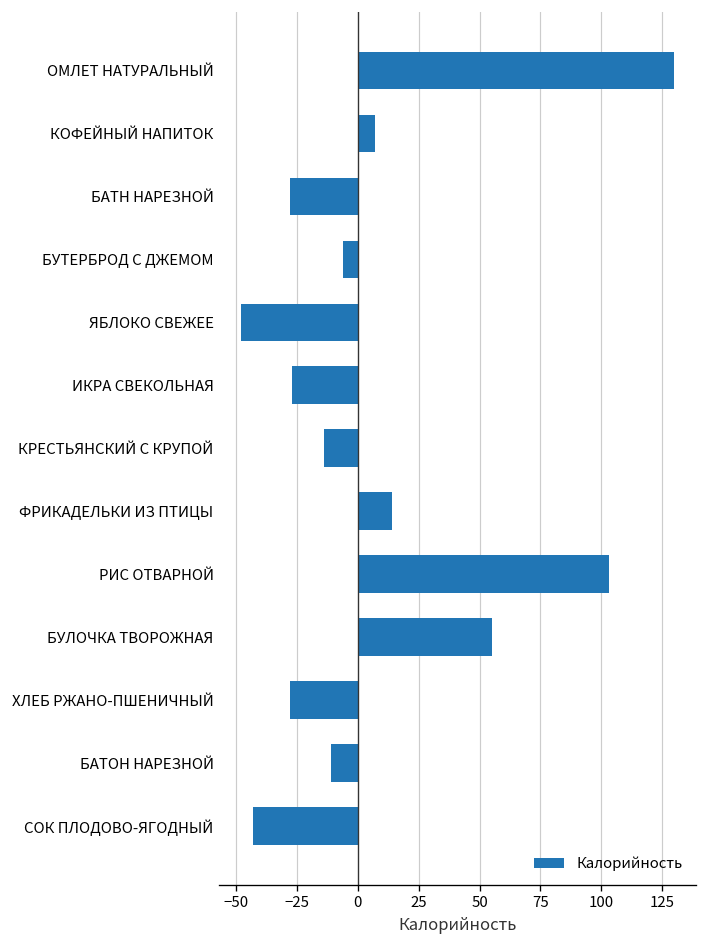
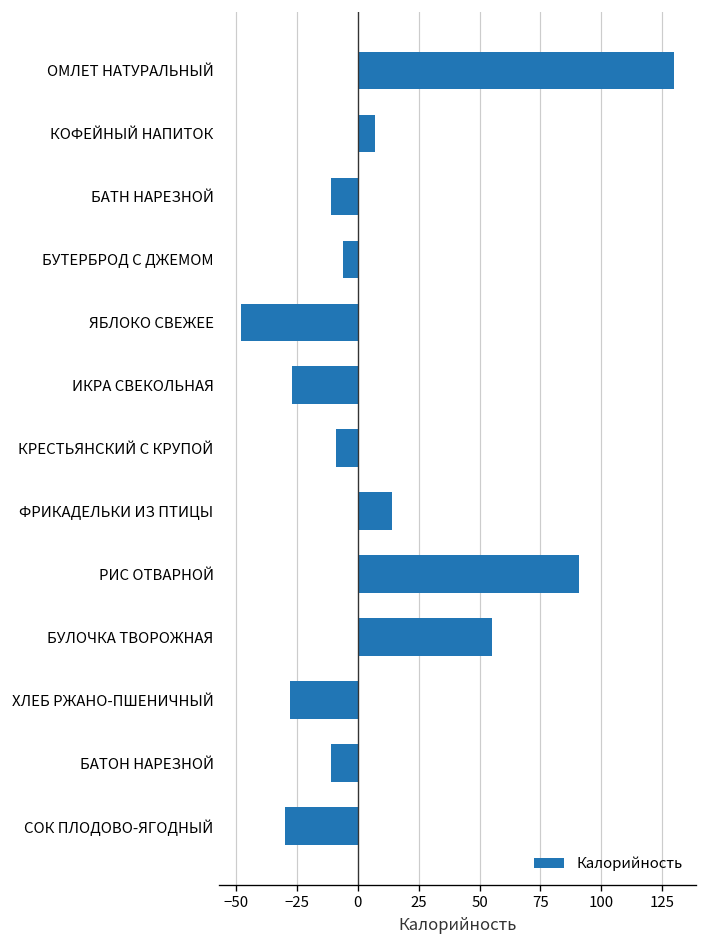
  {
    "ОМЛЕТ НАТУРАЛЬНЫЙ": 130,
    "КОФЕЙНЫЙ НАПИТОК": 7,
-   "БАТН НАРЕЗНОЙ": -28,
+   "БАТН НАРЕЗНОЙ": -11,
    "БУТЕРБРОД С ДЖЕМОМ": -6,
    "ЯБЛОКО СВЕЖЕЕ": -48,
    "ИКРА СВЕКОЛЬНАЯ": -27,
-   "КРЕСТЬЯНСКИЙ С КРУПОЙ": -14,
+   "КРЕСТЬЯНСКИЙ С КРУПОЙ": -9,
    "ФРИКАДЕЛЬКИ ИЗ ПТИЦЫ": 14,
-   "РИС ОТВАРНОЙ": 103,
+   "РИС ОТВАРНОЙ": 91,
    "БУЛОЧКА ТВОРОЖНАЯ": 55,
    "ХЛЕБ РЖАНО-ПШЕНИЧНЫЙ": -28,
    "БАТОН НАРЕЗНОЙ": -11,
-   "СОК ПЛОДОВО-ЯГОДНЫЙ": -43
+   "СОК ПЛОДОВО-ЯГОДНЫЙ": -30
  }
